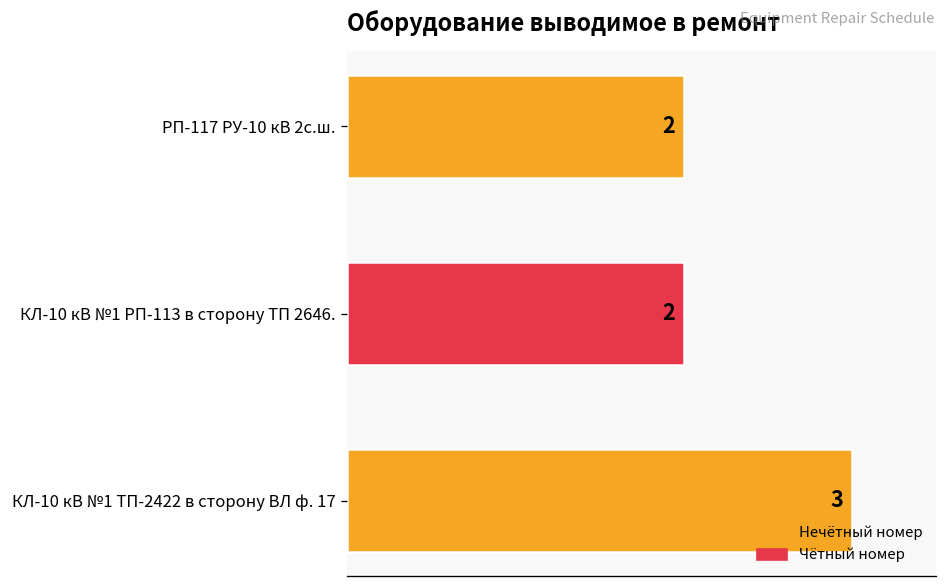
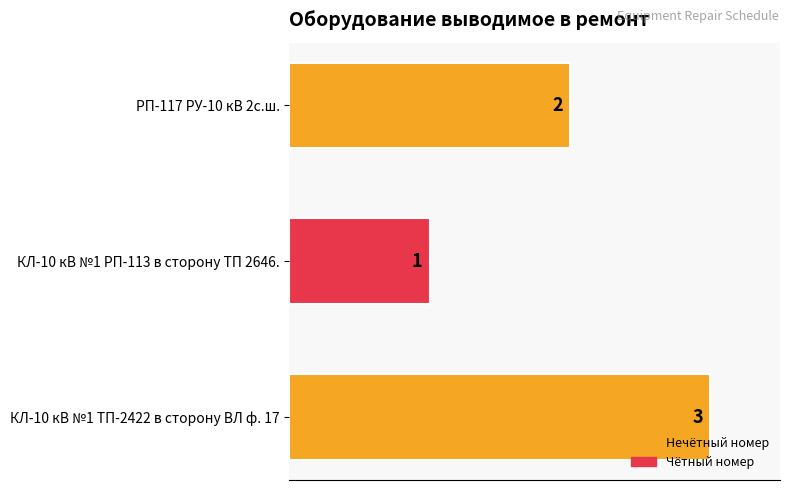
  {
    "РП-117 РУ-10 кВ 2с.ш.": 2,
-   "КЛ-10 кВ №1 РП-113 в сторону ТП 2646.": 2,
+   "КЛ-10 кВ №1 РП-113 в сторону ТП 2646.": 1,
    "КЛ-10 кВ №1 ТП-2422 в сторону ВЛ ф. 17": 3
  }
